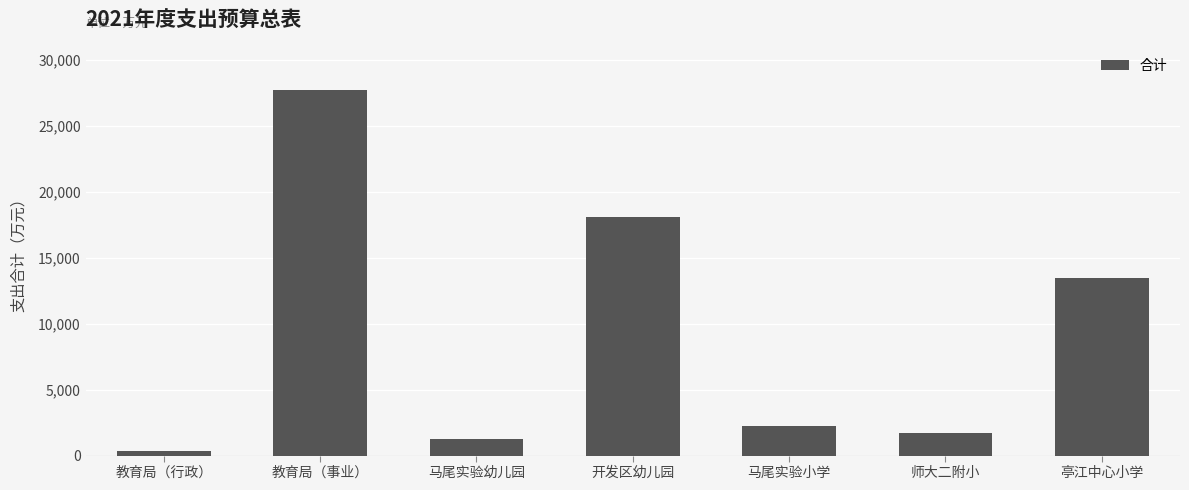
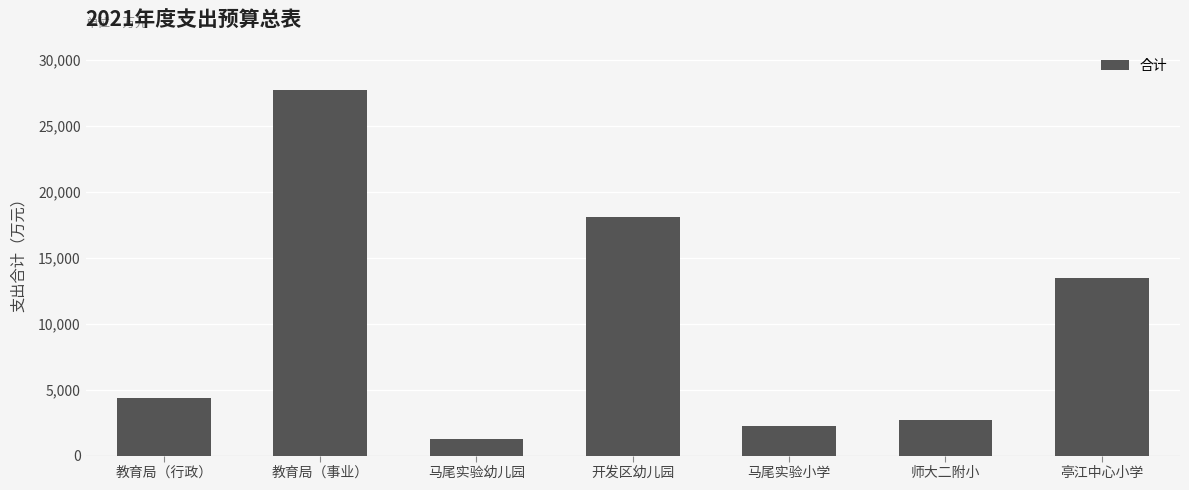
  {
-   "教育局（行政）": "300",
+   "教育局（行政）": "4,300",
    "教育局（事业）": "27,700",
    "马尾实验幼儿园": "1,200",
    "开发区幼儿园": "18,000",
    "马尾实验小学": "2,200",
-   "师大二附小": "1,700",
+   "师大二附小": "2,700",
    "亭江中心小学": "13,500"
  }
